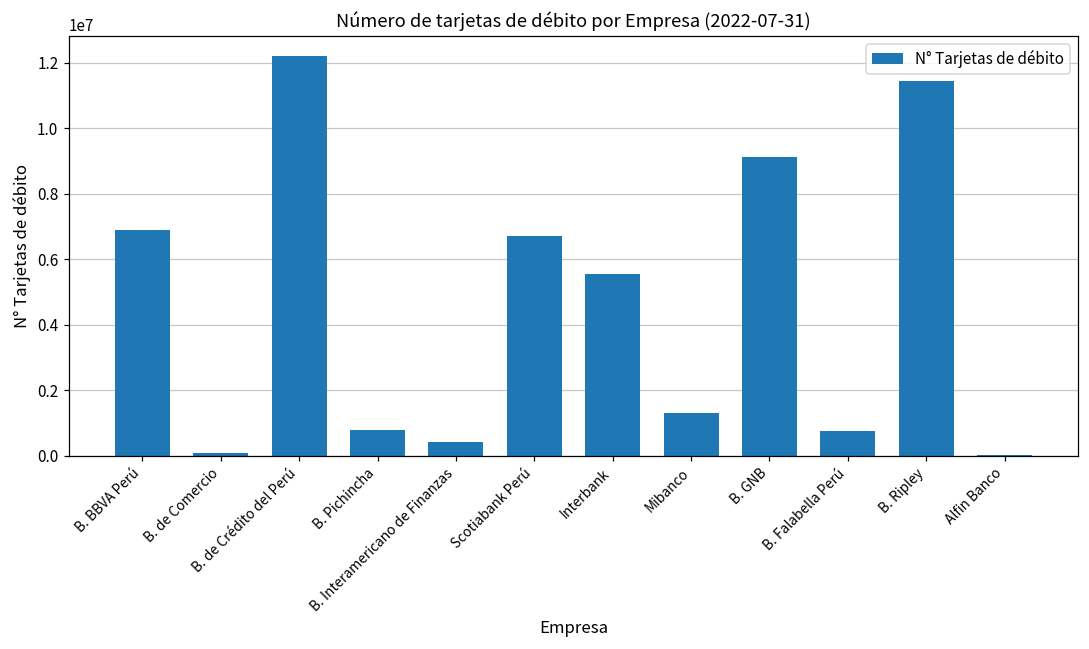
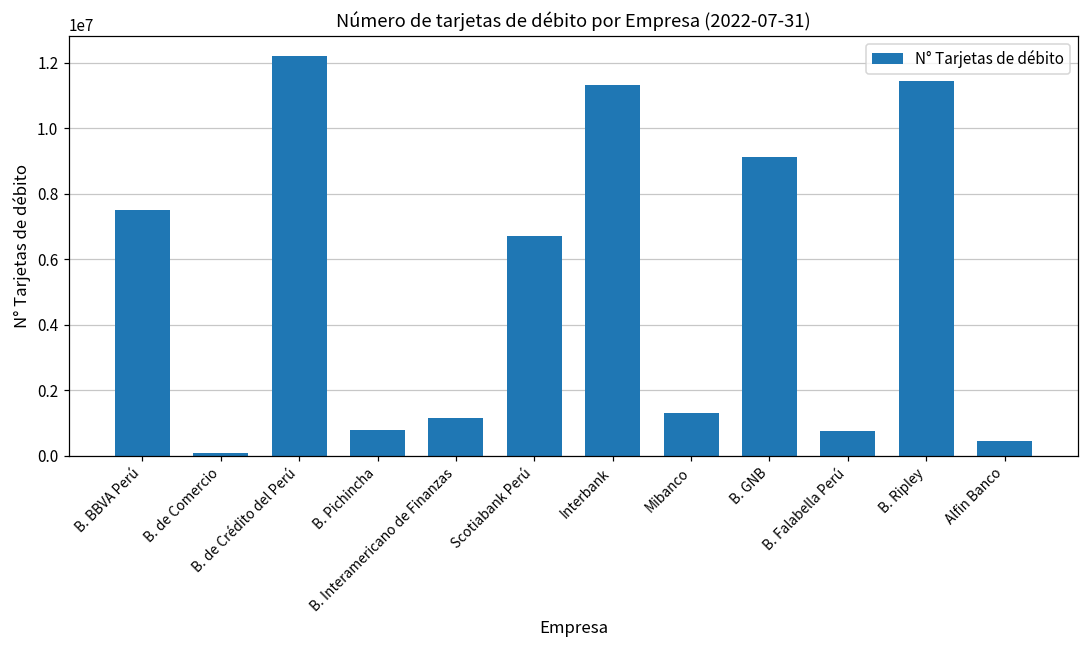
  {
-   "B. BBVA Perú": 6900000,
+   "B. BBVA Perú": 7500000,
    "B. de Crédito del Perú": 12200000,
    "B. Pichincha": 800000,
-   "B. Interamericano de Finanzas": 400000,
+   "B. Interamericano de Finanzas": 1200000,
    "Scotiabank Perú": 6700000,
-   "Interbank": 5600000,
+   "Interbank": 11300000,
    "Mibanco": 1300000,
    "B. GNB": 9100000,
    "B. Falabella Perú": 700000,
    "B. Ripley": 11500000,
-   "Alfin Banco": 0
+   "Alfin Banco": 400000
  }
